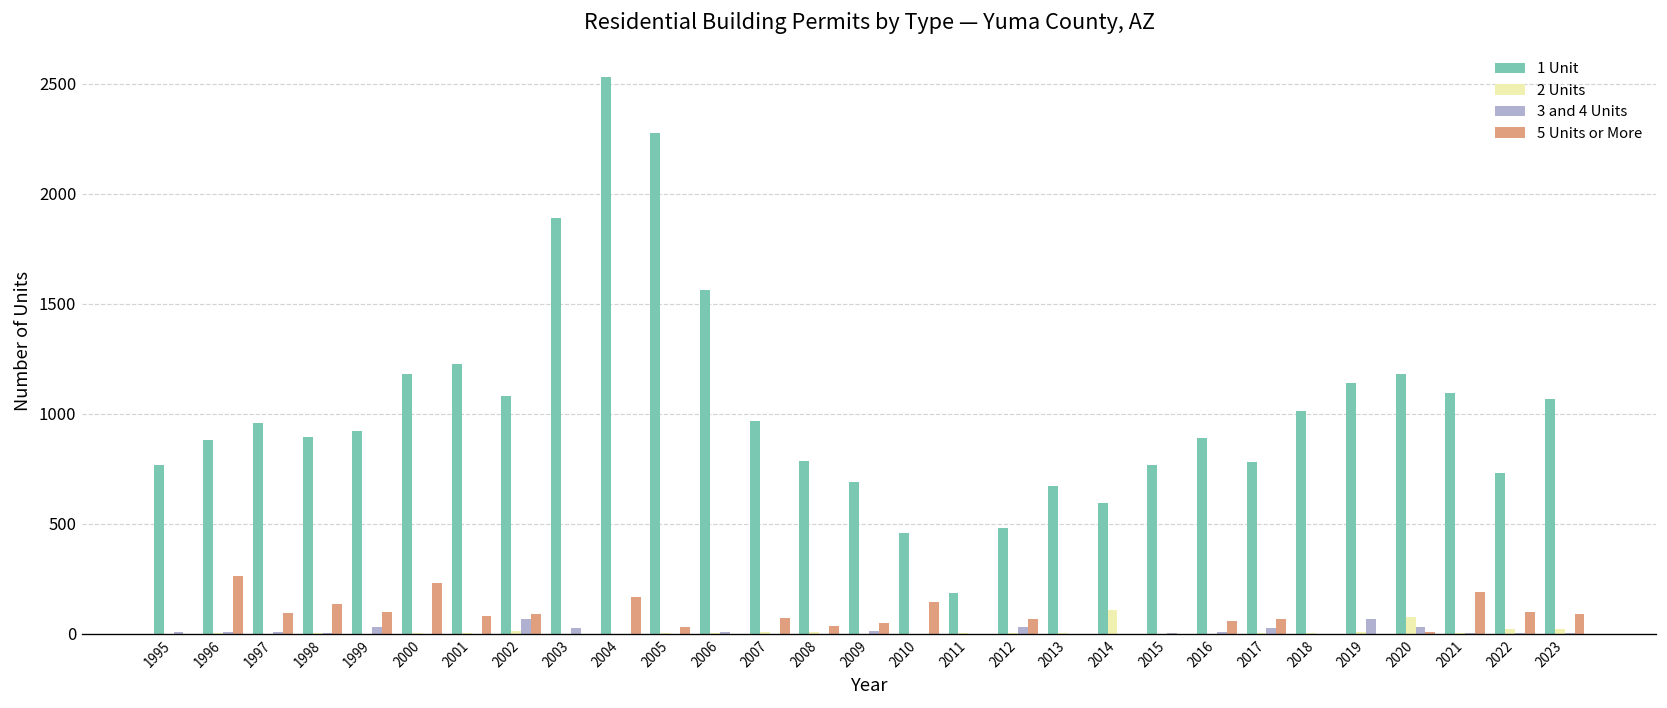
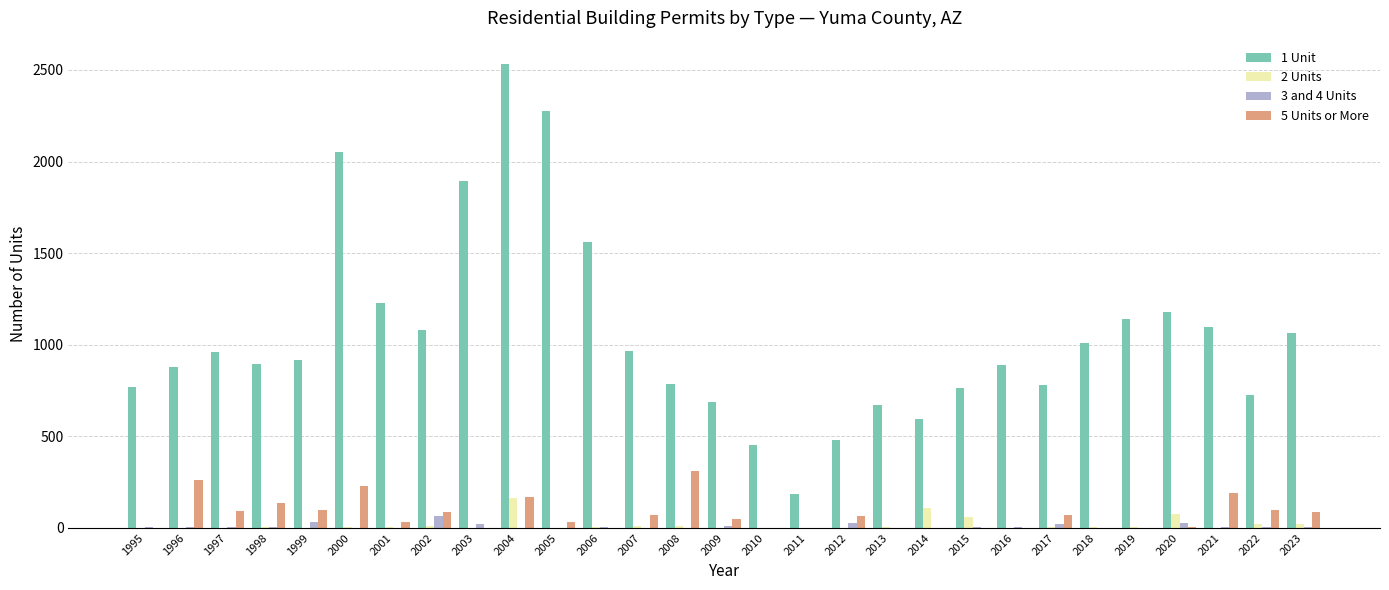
  {
    "1 Unit": {
      "1995": 770,
      "1996": 880,
      "1997": 960,
      "1998": 900,
      "1999": 920,
-     "2000": 1180,
+     "2000": 2050,
      "2001": 1230,
      "2002": 1080,
      "2003": 1890,
      "2004": 2530,
      "2005": 2280,
      "2006": 1560,
      "2007": 970,
      "2008": 790,
      "2009": 690,
      "2010": 460,
      "2011": 190,
      "2012": 480,
      "2013": 670,
      "2014": 590,
      "2015": 770,
      "2016": 890,
      "2017": 780,
      "2018": 1010,
      "2019": 1140,
      "2020": 1180,
      "2021": 1100,
      "2022": 730,
      "2023": 1070
    },
    "2 Units": {
      "1995": 0,
      "1997": 0,
      "1999": 0,
      "2003": 0,
-     "2004": 0,
+     "2004": 170,
      "2009": 0,
      "2010": 0,
      "2014": 110,
-     "2015": 0,
+     "2015": 60,
      "2016": 0,
      "2020": 80,
      "2022": 20,
      "2023": 20
    },
    "3 and 4 Units": {
      "1999": 30,
      "2000": 0,
      "2001": 0,
      "2002": 60,
      "2003": 20,
      "2004": 0,
      "2005": 0,
      "2007": 0,
      "2008": 0,
      "2010": 0,
      "2011": 0,
      "2012": 30,
      "2013": 0,
      "2014": 0,
      "2017": 20,
      "2018": 0,
-     "2019": 70,
+     "2019": 0,
      "2020": 30
    },
    "5 Units or More": {
      "1995": 0,
      "1996": 260,
      "1997": 90,
      "1998": 140,
      "1999": 100,
      "2000": 230,
-     "2001": 80,
+     "2001": 30,
      "2002": 90,
      "2003": 0,
      "2004": 170,
      "2005": 30,
      "2006": 0,
      "2007": 70,
-     "2008": 30,
+     "2008": 310,
      "2009": 50,
-     "2010": 140,
+     "2010": 0,
      "2011": 0,
      "2012": 60,
      "2013": 0,
      "2014": 0,
      "2015": 0,
-     "2016": 60,
+     "2016": 0,
      "2017": 70,
      "2018": 0,
      "2019": 0,
      "2021": 190,
      "2022": 100,
      "2023": 90
    }
  }
